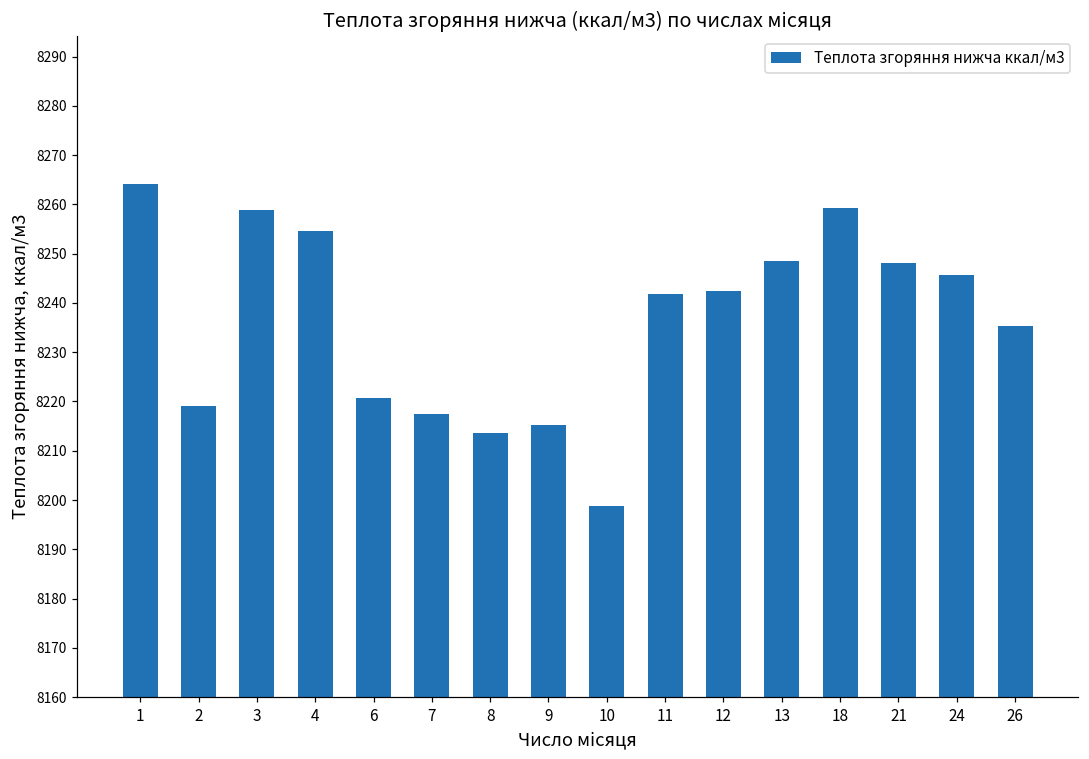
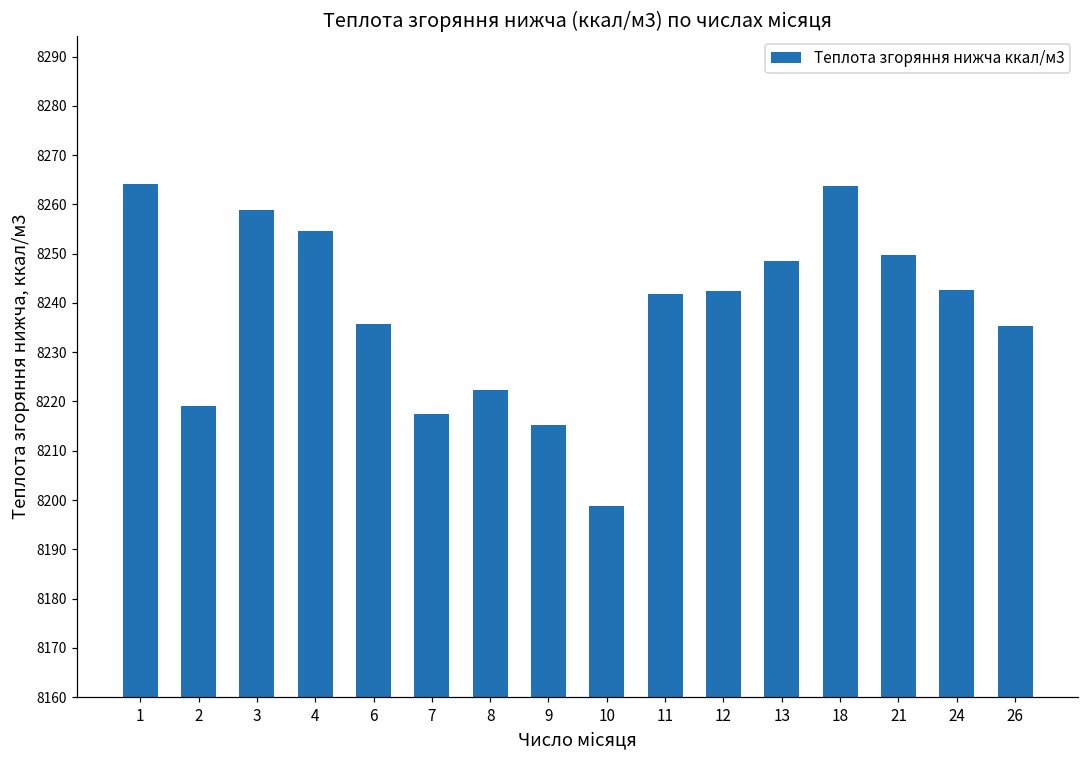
  {
    "1": 8264,
    "2": 8219,
    "3": 8259,
    "4": 8255,
-   "6": 8221,
+   "6": 8236,
    "7": 8217,
-   "8": 8214,
+   "8": 8222,
    "9": 8215,
    "10": 8199,
    "11": 8242,
    "12": 8242,
    "13": 8249,
-   "18": 8259,
-   "21": 8248,
-   "24": 8246,
+   "18": 8264,
+   "21": 8250,
+   "24": 8243,
    "26": 8235
  }
